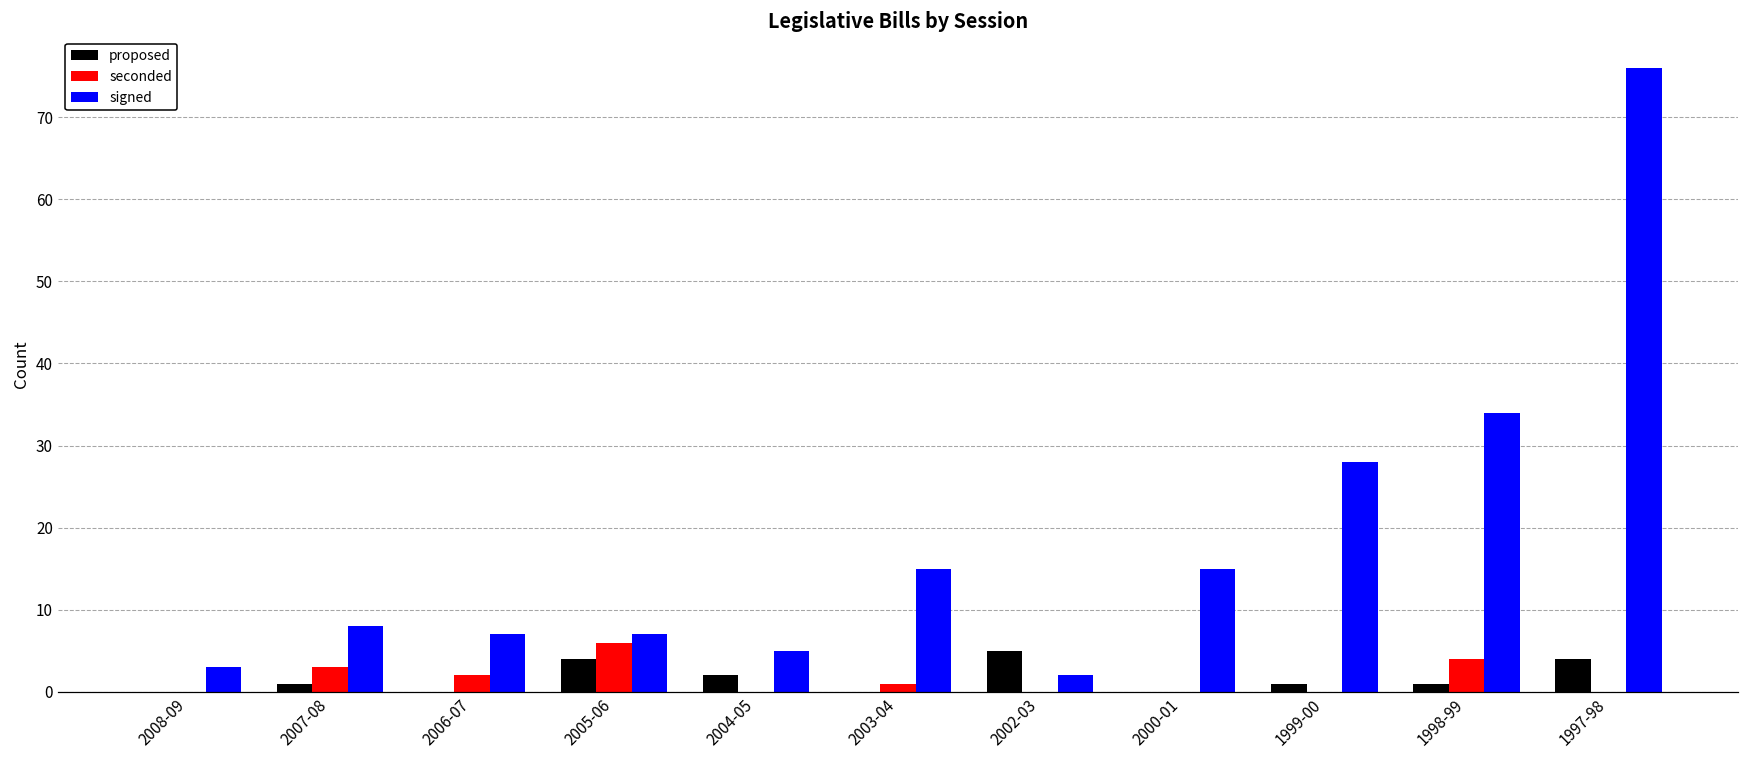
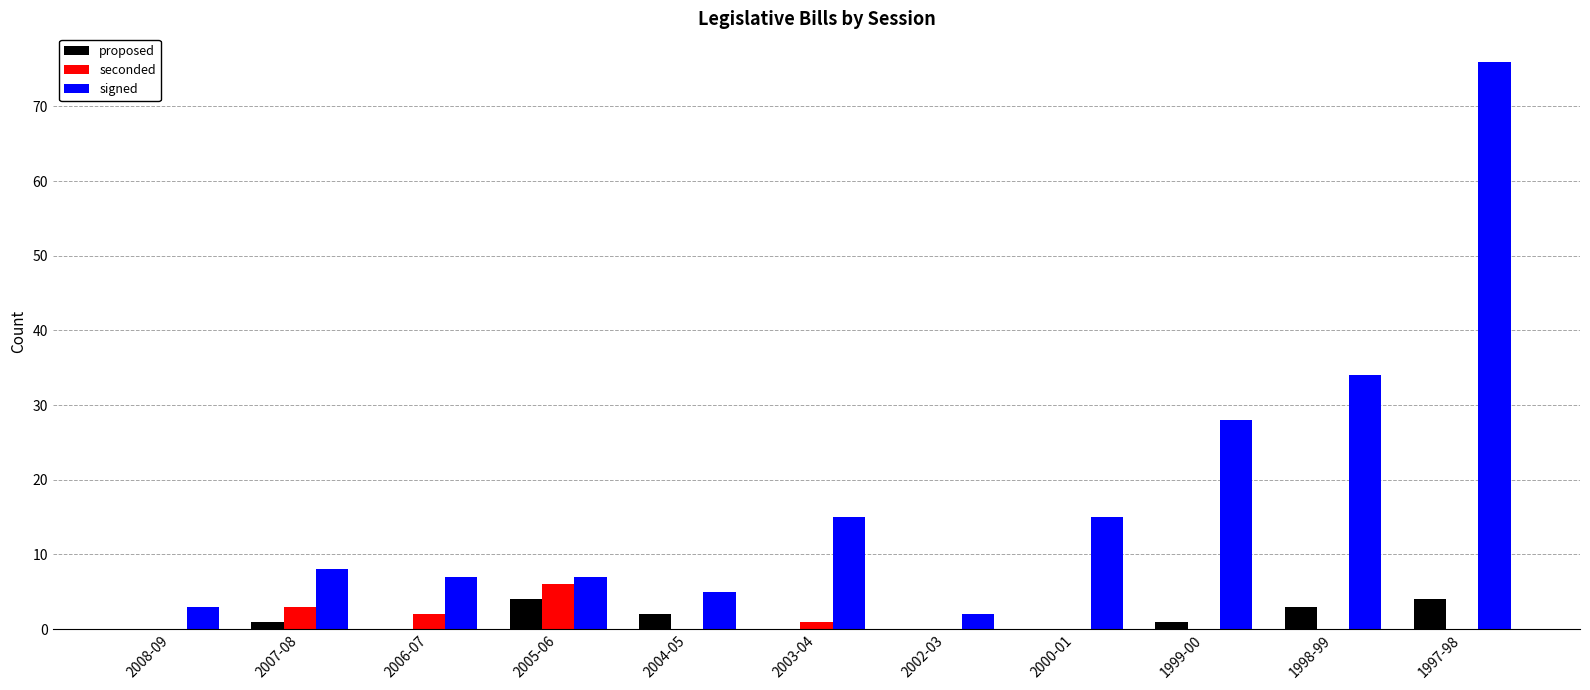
  {
    "proposed": {
      "2008-09": 0,
      "2007-08": 1,
      "2006-07": 0,
      "2005-06": 4,
      "2004-05": 2,
      "2003-04": 0,
-     "2002-03": 5,
+     "2002-03": 0,
      "2000-01": 0,
      "1999-00": 1,
-     "1998-99": 1,
+     "1998-99": 3,
      "1997-98": 4
    },
    "seconded": {
      "2008-09": 0,
      "2007-08": 3,
      "2006-07": 2,
      "2005-06": 6,
      "2004-05": 0,
      "2003-04": 1,
      "2002-03": 0,
      "2000-01": 0,
      "1999-00": 0,
-     "1998-99": 4,
+     "1998-99": 0,
      "1997-98": 0
    },
    "signed": {
      "2008-09": 3,
      "2007-08": 8,
      "2006-07": 7,
      "2005-06": 7,
      "2004-05": 5,
      "2003-04": 15,
      "2002-03": 2,
      "2000-01": 15,
      "1999-00": 28,
      "1998-99": 34,
      "1997-98": 76
    }
  }
